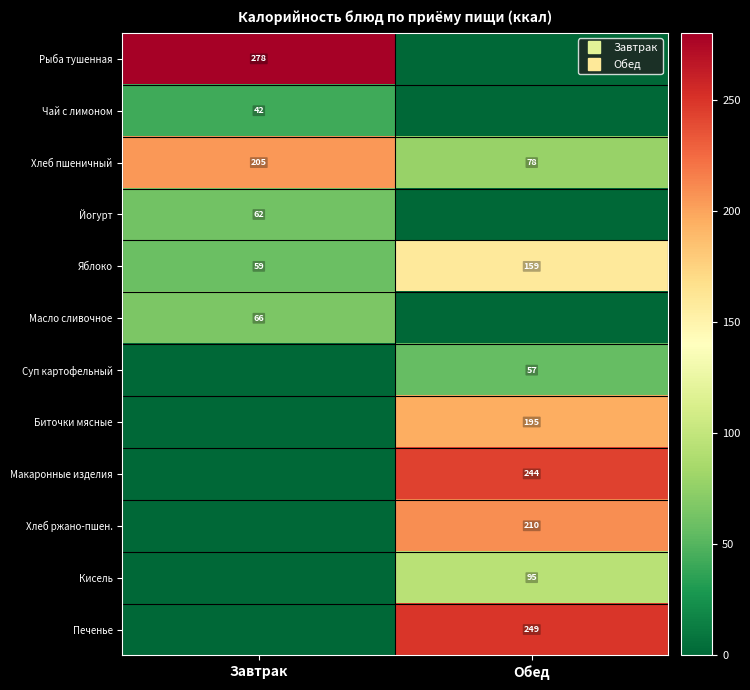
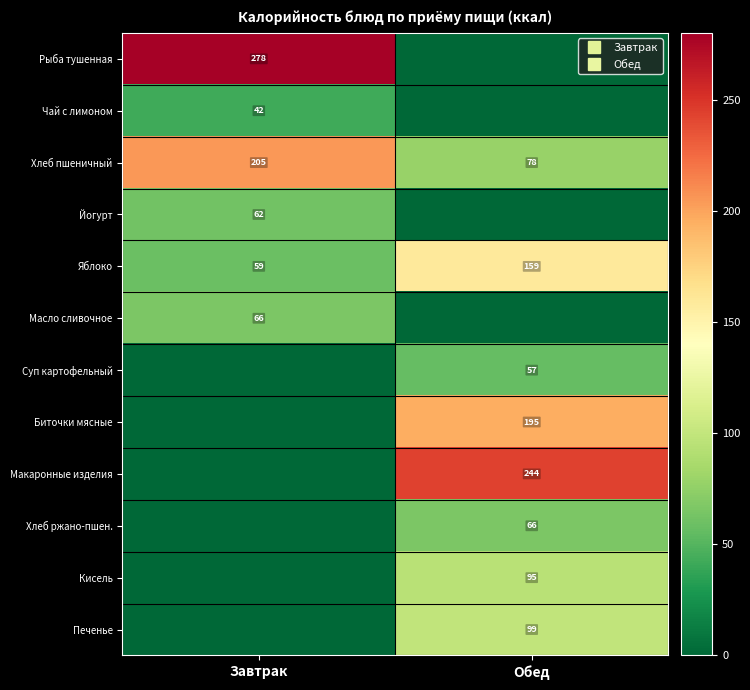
  {
    "Хлеб ржано-пшен.": {
-     "Обед": 210
+     "Обед": 66
    },
    "Печенье": {
-     "Обед": 249
+     "Обед": 99
    }
  }
